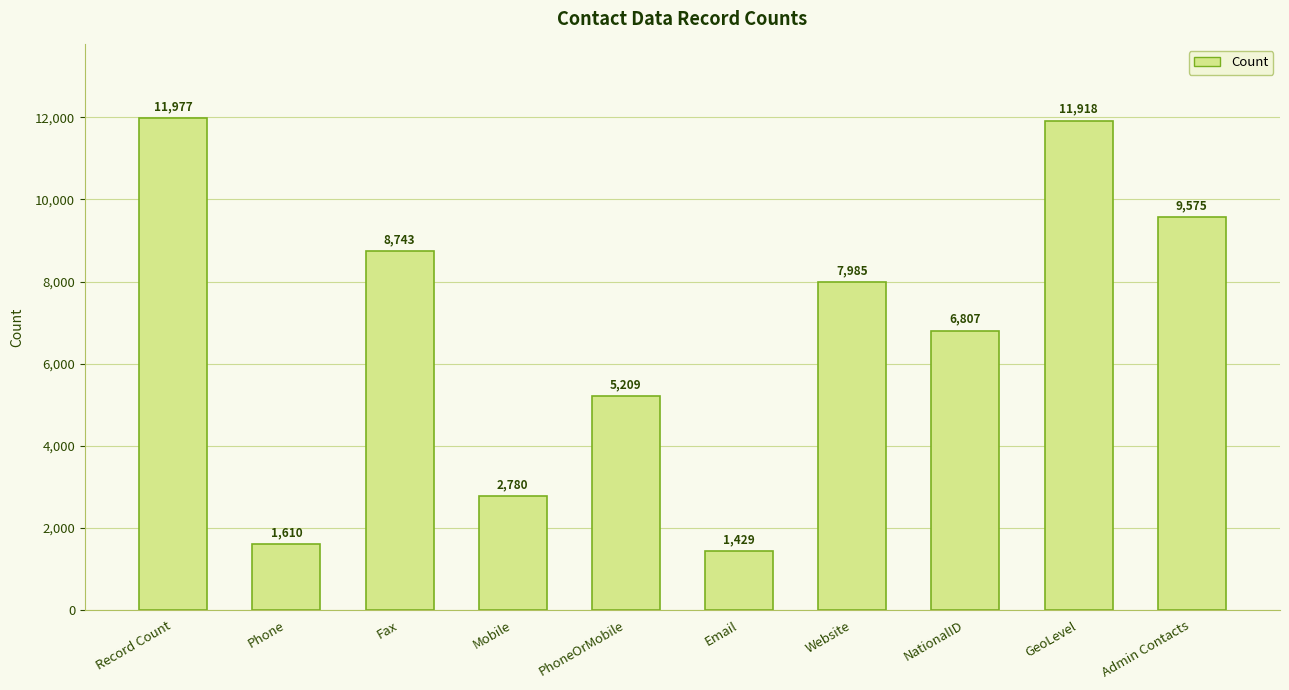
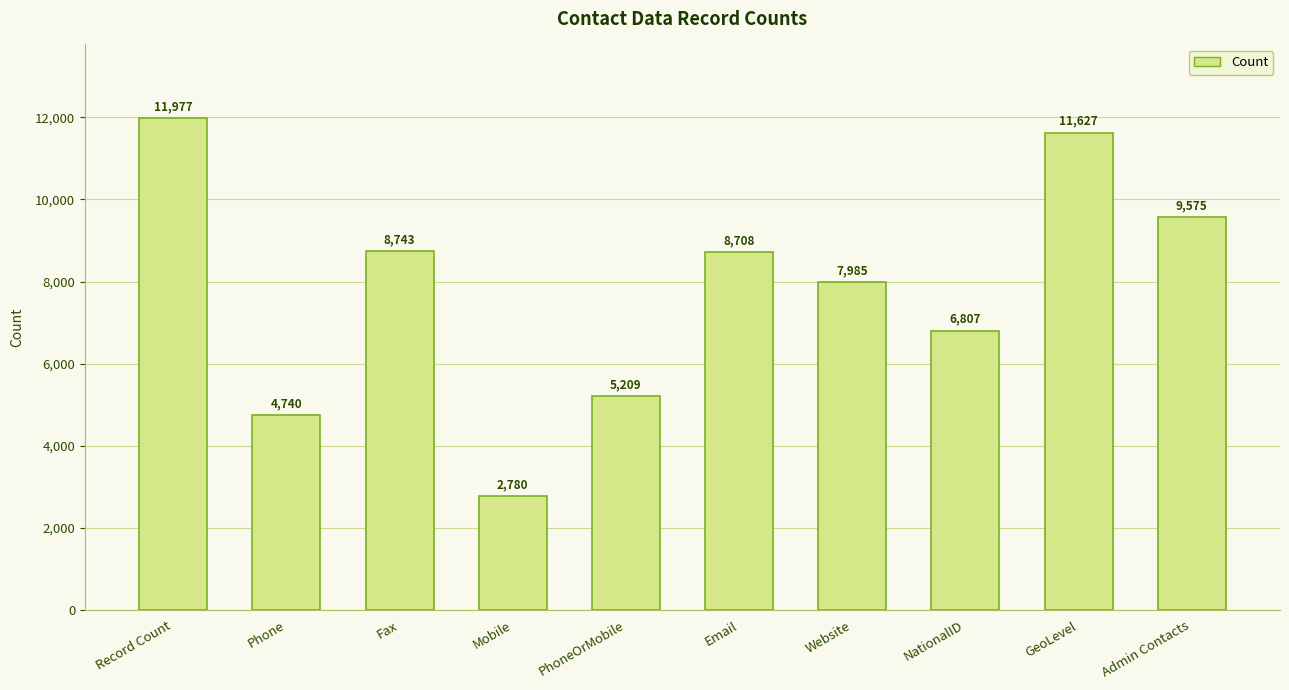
  {
    "Record Count": "11,977",
-   "Phone": "1,610",
+   "Phone": "4,740",
    "Fax": "8,743",
    "Mobile": "2,780",
    "PhoneOrMobile": "5,209",
-   "Email": "1,429",
+   "Email": "8,708",
    "Website": "7,985",
    "NationalID": "6,807",
-   "GeoLevel": "11,918",
+   "GeoLevel": "11,627",
    "Admin Contacts": "9,575"
  }
